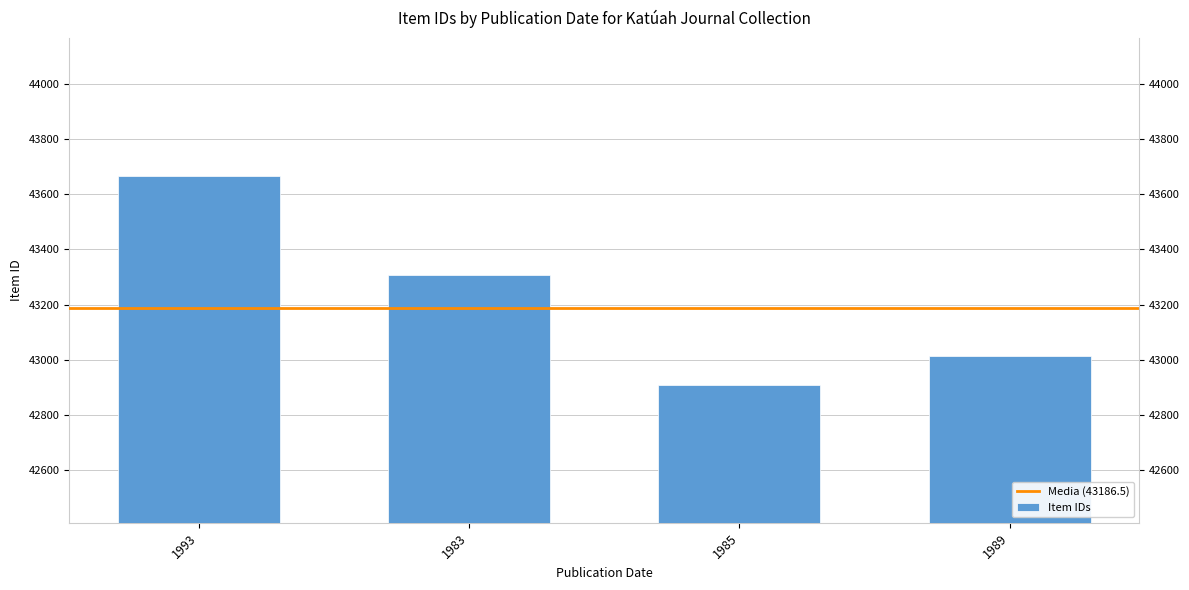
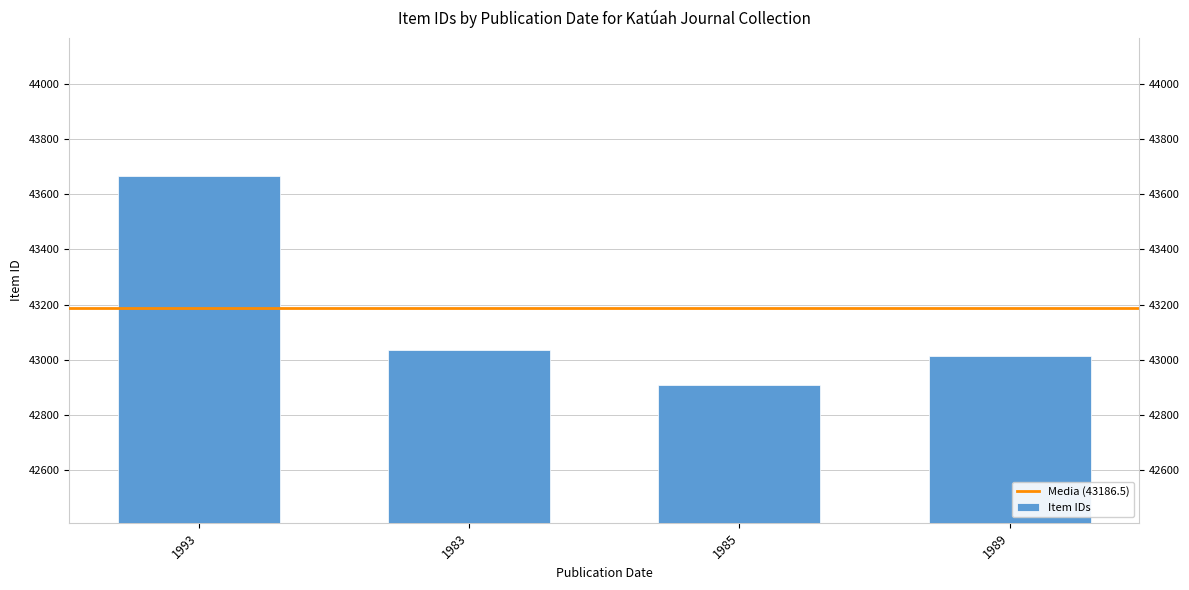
  {
    "1993": 43660,
-   "1983": 43310,
+   "1983": 43040,
    "1985": 42910,
    "1989": 43010
  }
